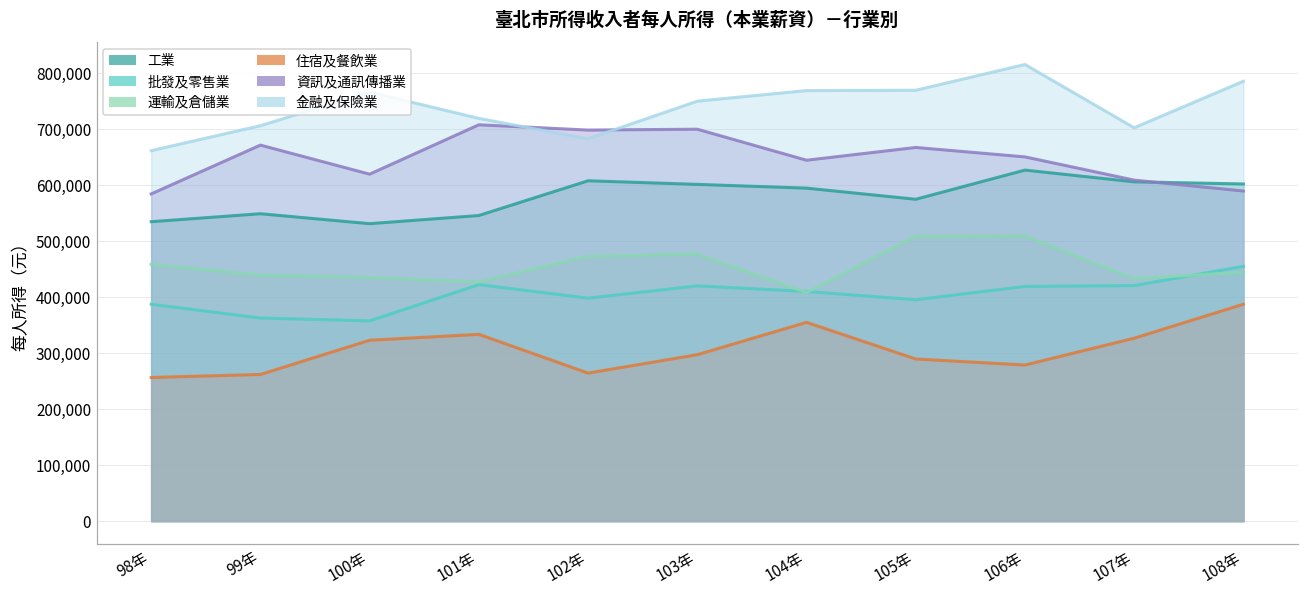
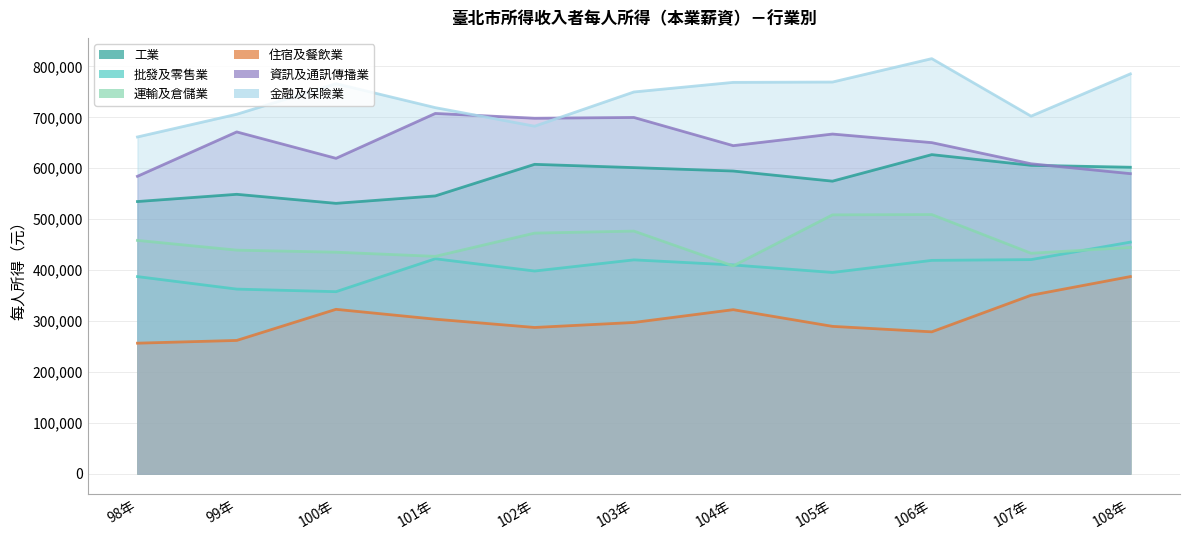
  {
    "住宿及餐飲業": {
      "98年": "260,000",
      "99年": "260,000",
      "100年": "320,000",
-     "101年": "330,000",
-     "102年": "260,000",
+     "101年": "300,000",
+     "102年": "290,000",
      "103年": "300,000",
-     "104年": "350,000",
+     "104年": "320,000",
      "105年": "290,000",
      "106年": "280,000",
-     "107年": "330,000",
+     "107年": "350,000",
      "108年": "390,000"
    }
  }
